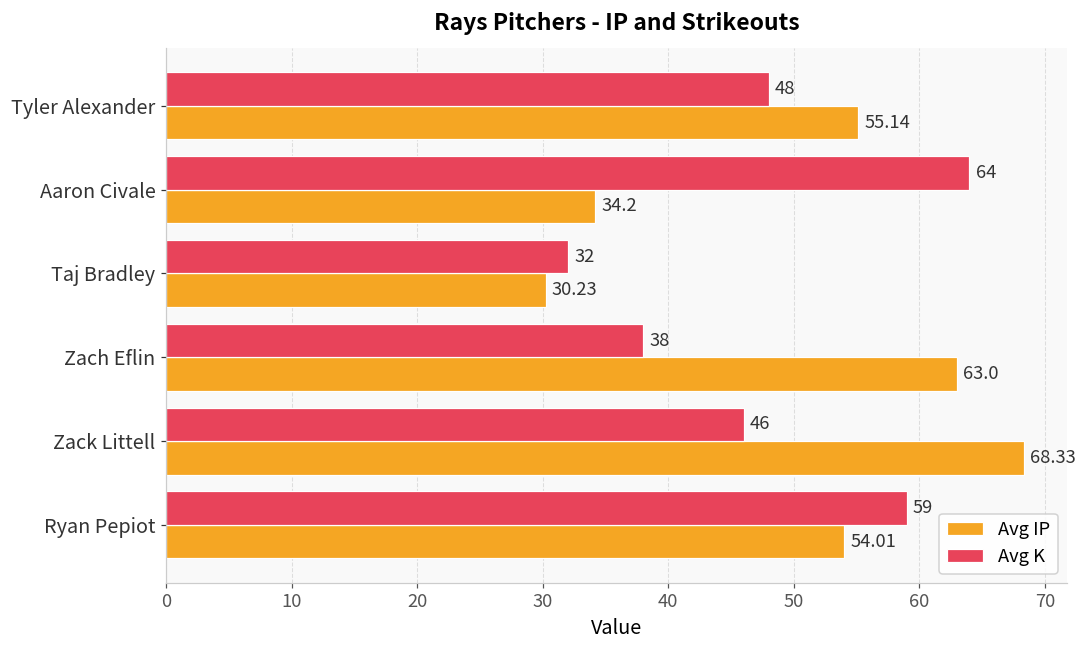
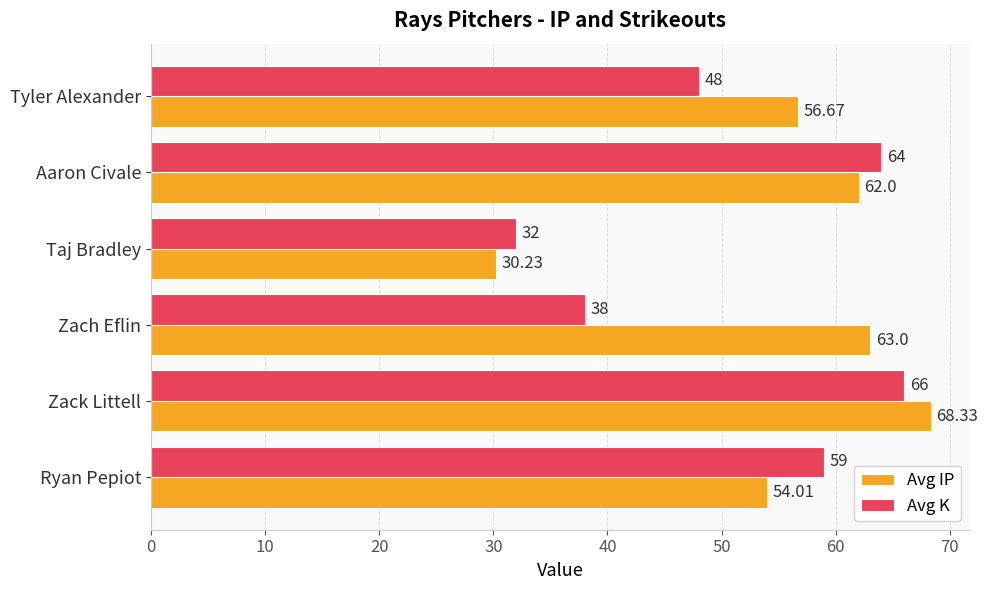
  {
    "Avg IP": {
-     "Tyler Alexander": 55.14,
-     "Aaron Civale": 34.2,
+     "Tyler Alexander": 56.67,
+     "Aaron Civale": 62.0,
      "Taj Bradley": 30.23,
      "Zach Eflin": 63.0,
      "Zack Littell": 68.33,
      "Ryan Pepiot": 54.01
    },
    "Avg K": {
      "Tyler Alexander": 48,
      "Aaron Civale": 64,
      "Taj Bradley": 32,
      "Zach Eflin": 38,
-     "Zack Littell": 46,
+     "Zack Littell": 66,
      "Ryan Pepiot": 59
    }
  }
